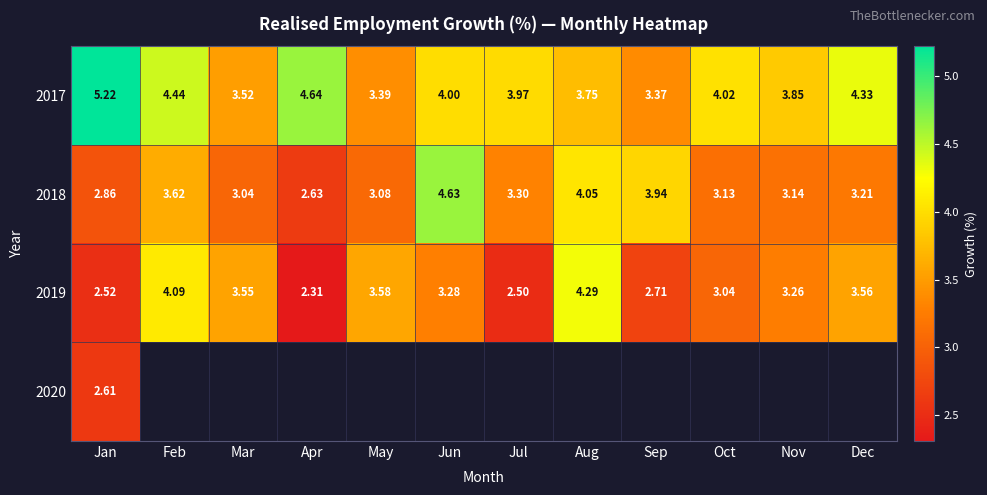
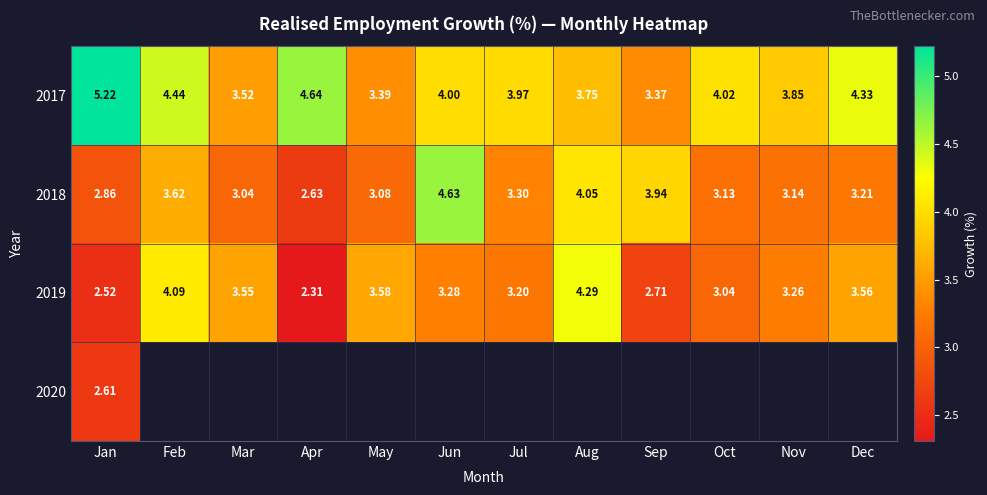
  {
    "2017": {
      "Jan": 5.22,
      "Feb": 4.44,
      "Mar": 3.52,
      "Apr": 4.64,
      "May": 3.39,
      "Jun": 4.00,
      "Jul": 3.97,
      "Aug": 3.75,
      "Sep": 3.37,
      "Oct": 4.02,
      "Nov": 3.85,
      "Dec": 4.33
    },
    "2018": {
      "Jan": 2.86,
      "Feb": 3.62,
      "Mar": 3.04,
      "Apr": 2.63,
      "May": 3.08,
      "Jun": 4.63,
      "Jul": 3.30,
      "Aug": 4.05,
      "Sep": 3.94,
      "Oct": 3.13,
      "Nov": 3.14,
      "Dec": 3.21
    },
    "2019": {
      "Jan": 2.52,
      "Feb": 4.09,
      "Mar": 3.55,
      "Apr": 2.31,
      "May": 3.58,
      "Jun": 3.28,
-     "Jul": 2.50,
+     "Jul": 3.20,
      "Aug": 4.29,
      "Sep": 2.71,
      "Oct": 3.04,
      "Nov": 3.26,
      "Dec": 3.56
    },
    "2020": {
      "Jan": 2.61
    }
  }
